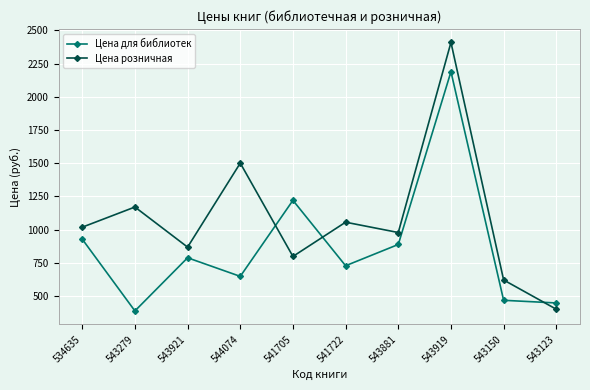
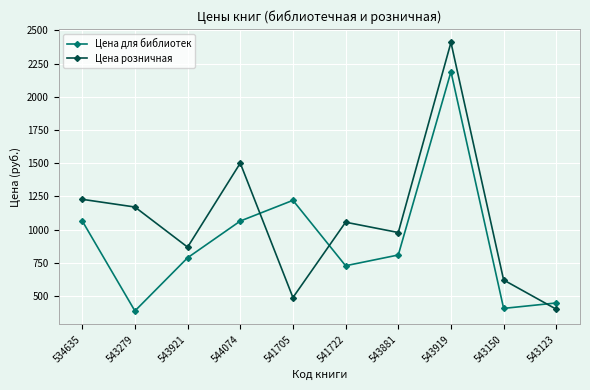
  {
    "Цена для библиотек": {
-     "534635": 930,
+     "534635": 1070,
      "543279": 390,
      "543921": 790,
-     "544074": 650,
+     "544074": 1070,
      "541705": 1220,
      "541722": 730,
-     "543881": 890,
+     "543881": 810,
      "543919": 2190,
-     "543150": 470,
+     "543150": 410,
      "543123": 450
    },
    "Цена розничная": {
-     "534635": 1020,
+     "534635": 1230,
      "543279": 1170,
      "543921": 870,
      "544074": 1500,
-     "541705": 800,
+     "541705": 490,
      "541722": 1060,
      "543881": 980,
      "543919": 2410,
      "543150": 620,
      "543123": 400
    }
  }
